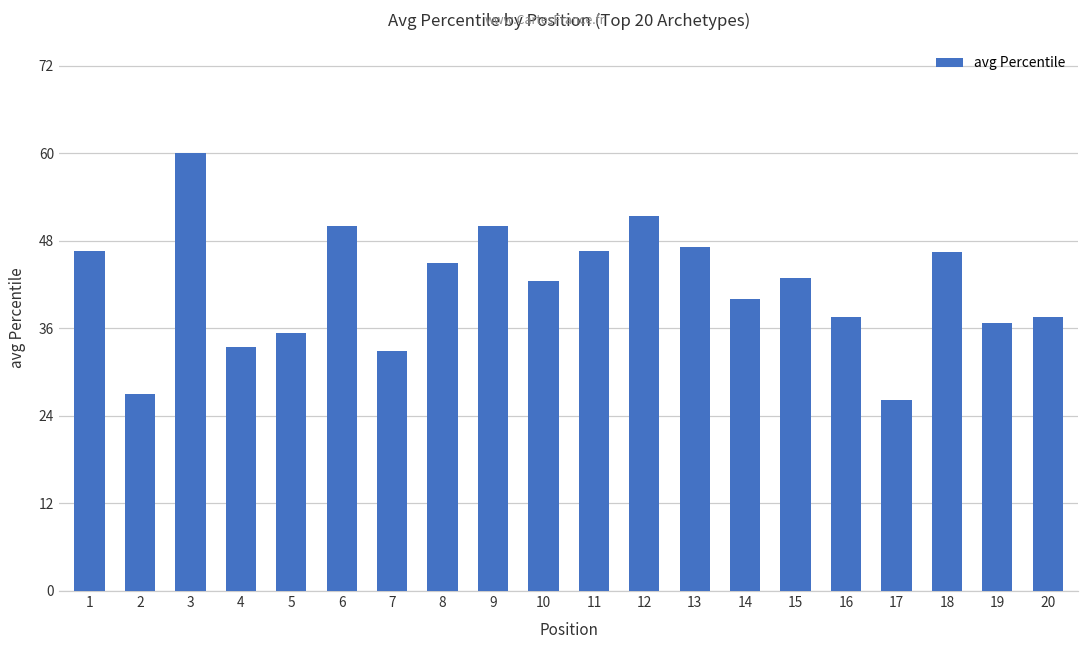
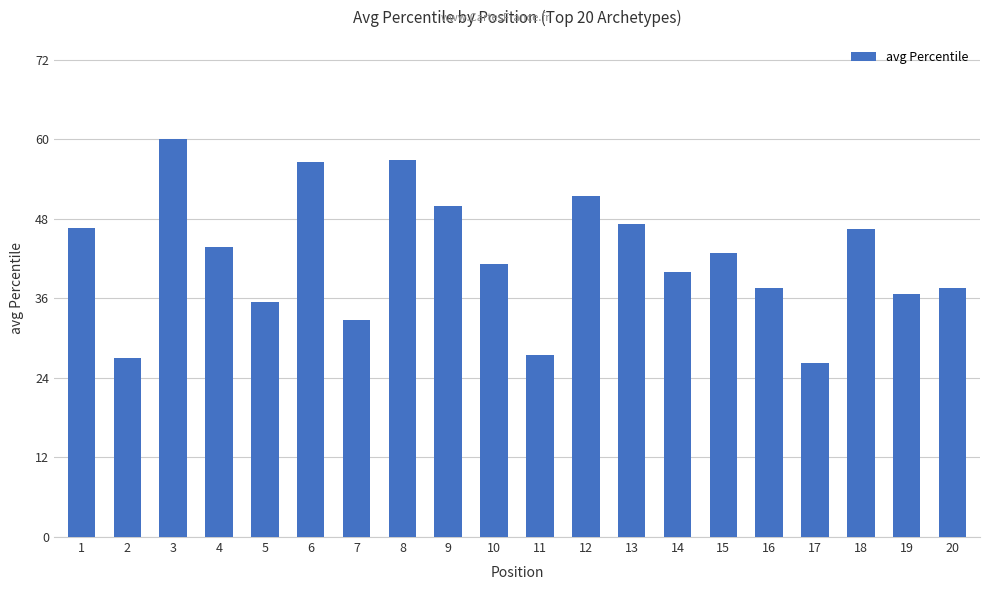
  {
    "1": 47,
    "2": 27,
    "3": 60,
-   "4": 33,
+   "4": 44,
    "5": 35,
-   "6": 50,
+   "6": 57,
    "7": 33,
-   "8": 45,
+   "8": 57,
    "9": 50,
-   "10": 43,
-   "11": 47,
+   "10": 41,
+   "11": 27,
    "12": 51,
    "13": 47,
    "14": 40,
    "15": 43,
    "16": 38,
    "17": 26,
    "18": 46,
    "19": 37,
    "20": 38
  }
